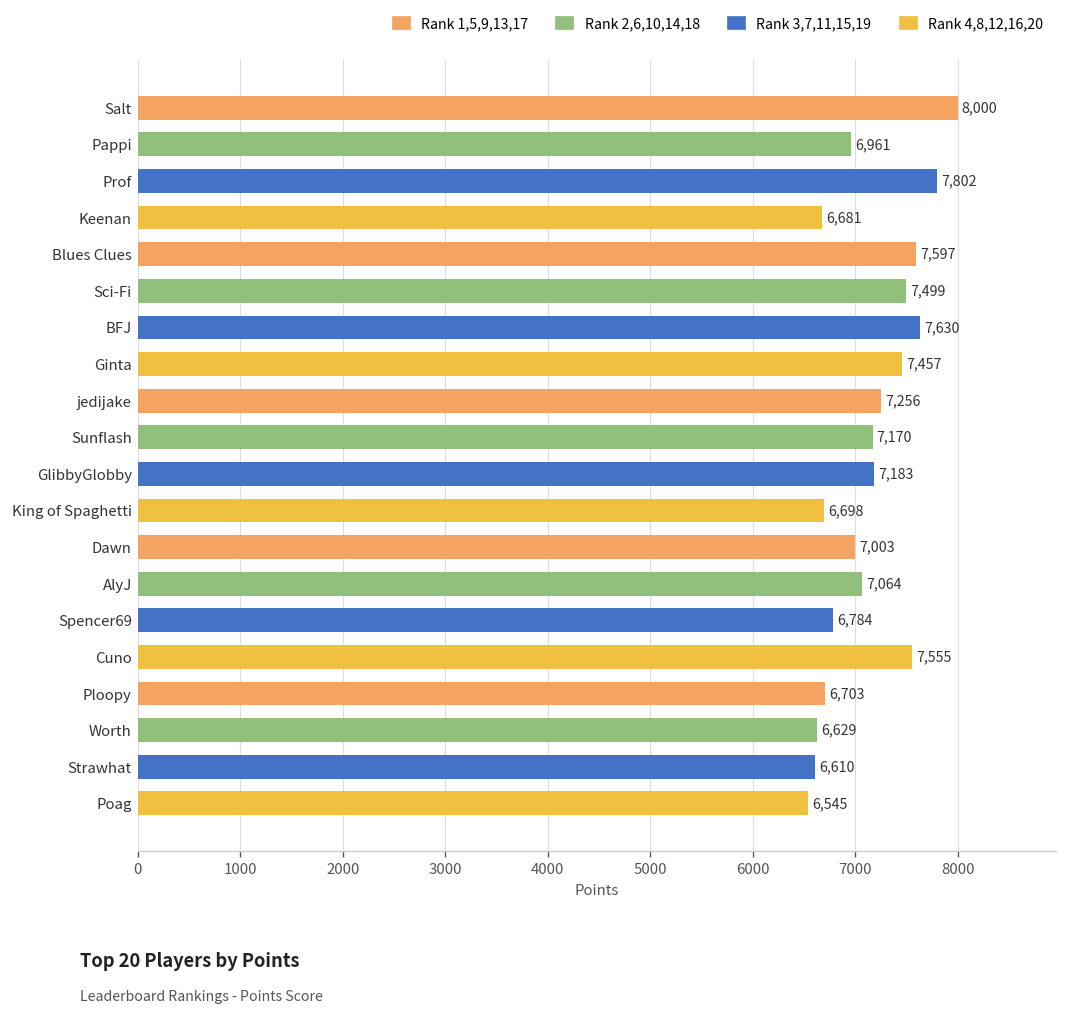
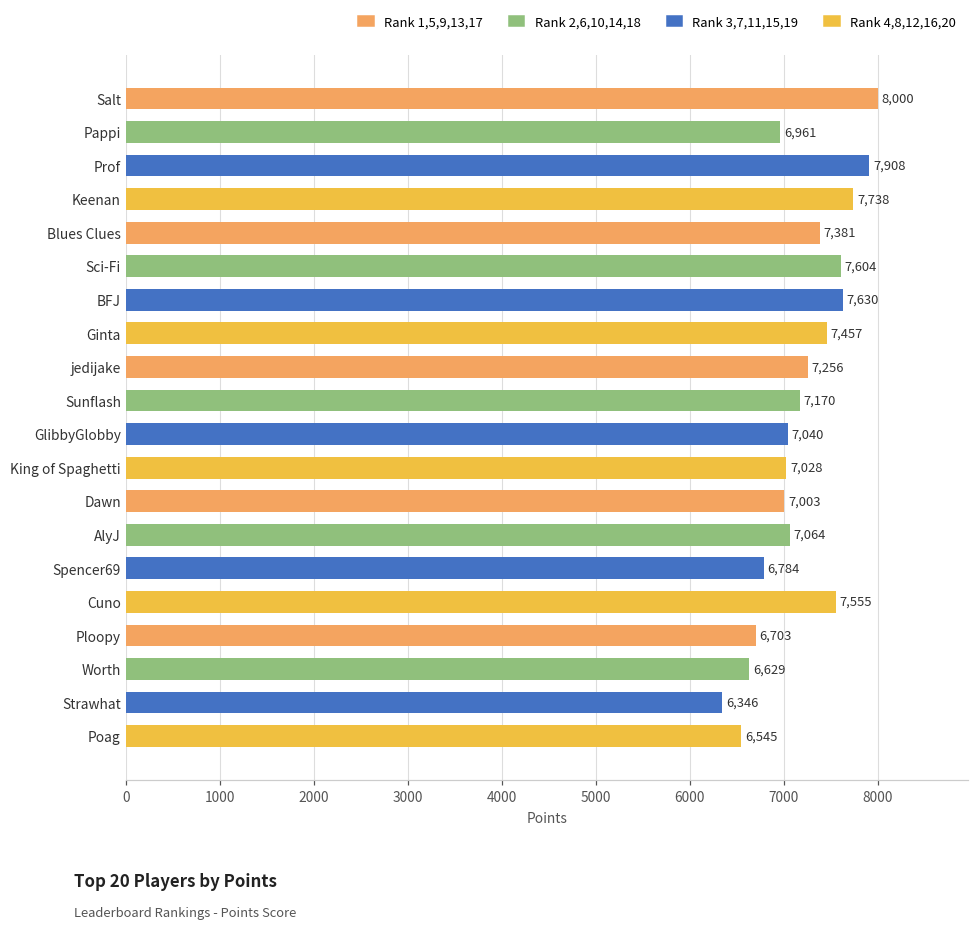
  {
    "Salt": "8,000",
    "Pappi": "6,961",
-   "Prof": "7,802",
-   "Keenan": "6,681",
-   "Blues Clues": "7,597",
-   "Sci-Fi": "7,499",
+   "Prof": "7,908",
+   "Keenan": "7,738",
+   "Blues Clues": "7,381",
+   "Sci-Fi": "7,604",
    "BFJ": "7,630",
    "Ginta": "7,457",
    "jedijake": "7,256",
    "Sunflash": "7,170",
-   "GlibbyGlobby": "7,183",
-   "King of Spaghetti": "6,698",
+   "GlibbyGlobby": "7,040",
+   "King of Spaghetti": "7,028",
    "Dawn": "7,003",
    "AlyJ": "7,064",
    "Spencer69": "6,784",
    "Cuno": "7,555",
    "Ploopy": "6,703",
    "Worth": "6,629",
-   "Strawhat": "6,610",
+   "Strawhat": "6,346",
    "Poag": "6,545"
  }
